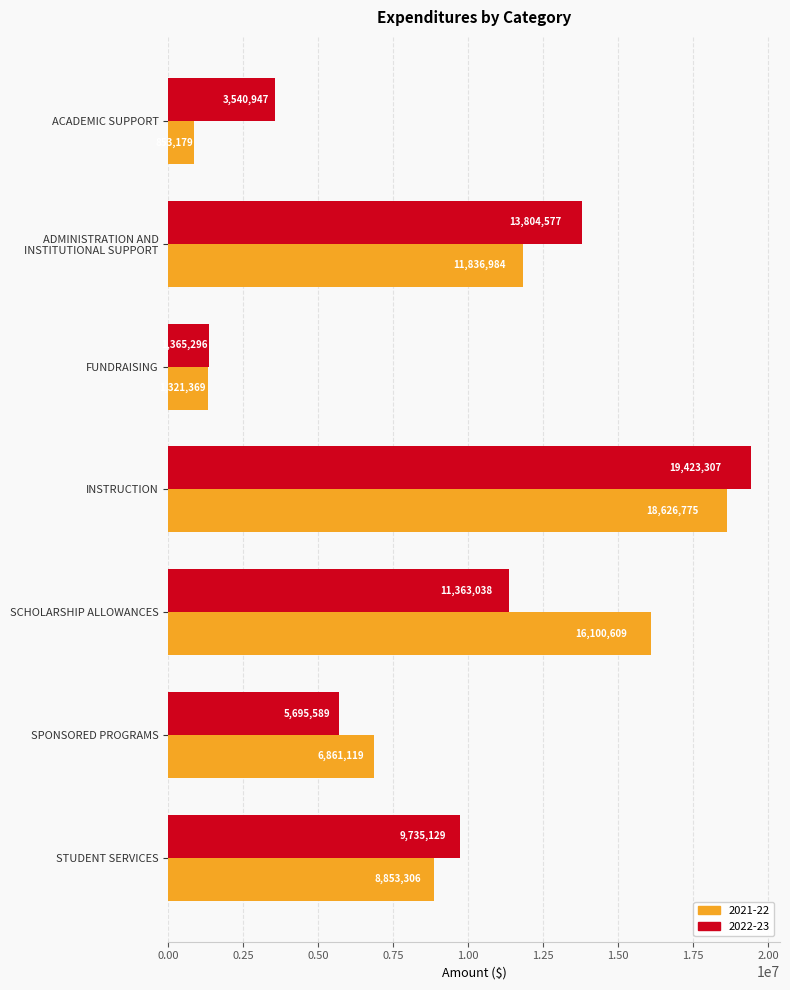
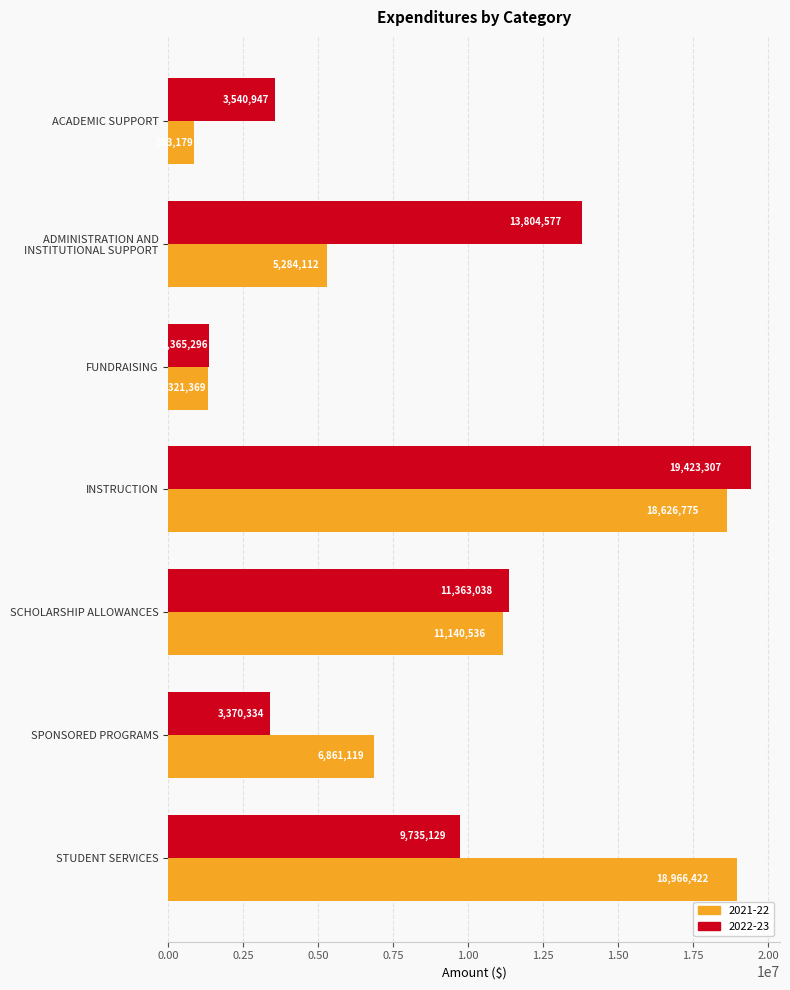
  {
    "2021-22": {
      "ACADEMIC SUPPORT": "853,179",
-     "ADMINISTRATION AND INSTITUTIONAL SUPPORT": "11,836,984",
+     "ADMINISTRATION AND INSTITUTIONAL SUPPORT": "5,284,112",
      "FUNDRAISING": "1,321,369",
      "INSTRUCTION": "18,626,775",
-     "SCHOLARSHIP ALLOWANCES": "16,100,609",
+     "SCHOLARSHIP ALLOWANCES": "11,140,536",
      "SPONSORED PROGRAMS": "6,861,119",
-     "STUDENT SERVICES": "8,853,306"
+     "STUDENT SERVICES": "18,966,422"
    },
    "2022-23": {
      "ACADEMIC SUPPORT": "3,540,947",
      "ADMINISTRATION AND INSTITUTIONAL SUPPORT": "13,804,577",
      "FUNDRAISING": "1,365,296",
      "INSTRUCTION": "19,423,307",
      "SCHOLARSHIP ALLOWANCES": "11,363,038",
-     "SPONSORED PROGRAMS": "5,695,589",
+     "SPONSORED PROGRAMS": "3,370,334",
      "STUDENT SERVICES": "9,735,129"
    }
  }
